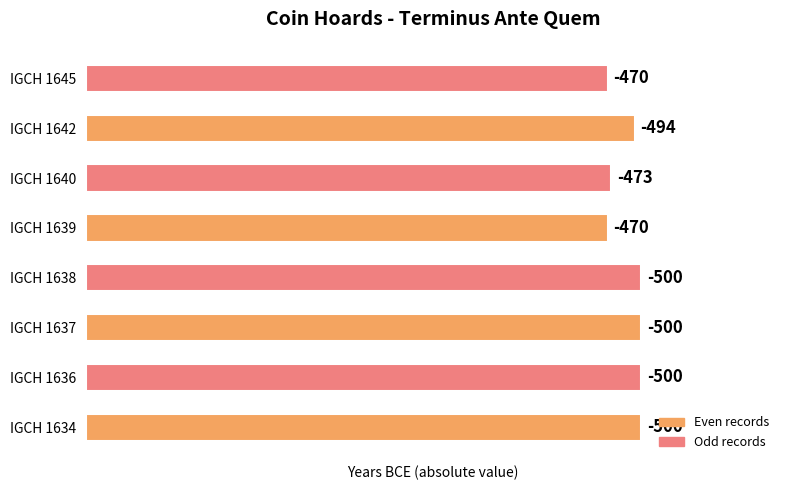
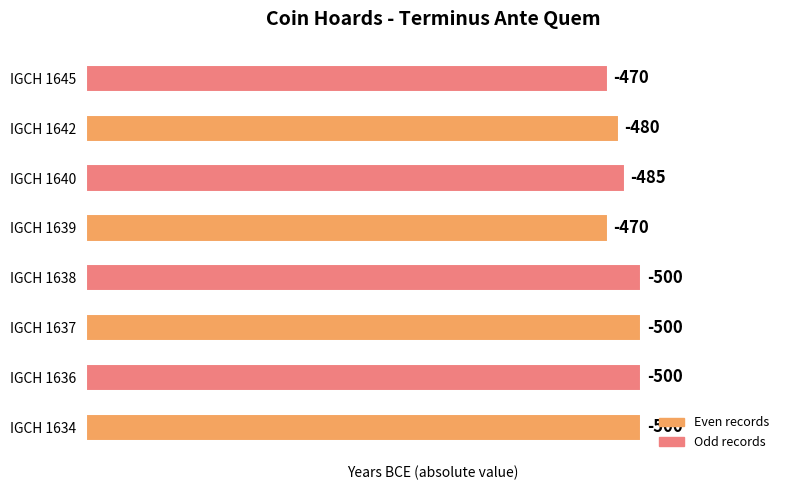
  {
-   "IGCH 1642": -494,
-   "IGCH 1640": -473
+   "IGCH 1642": -480,
+   "IGCH 1640": -485
  }
